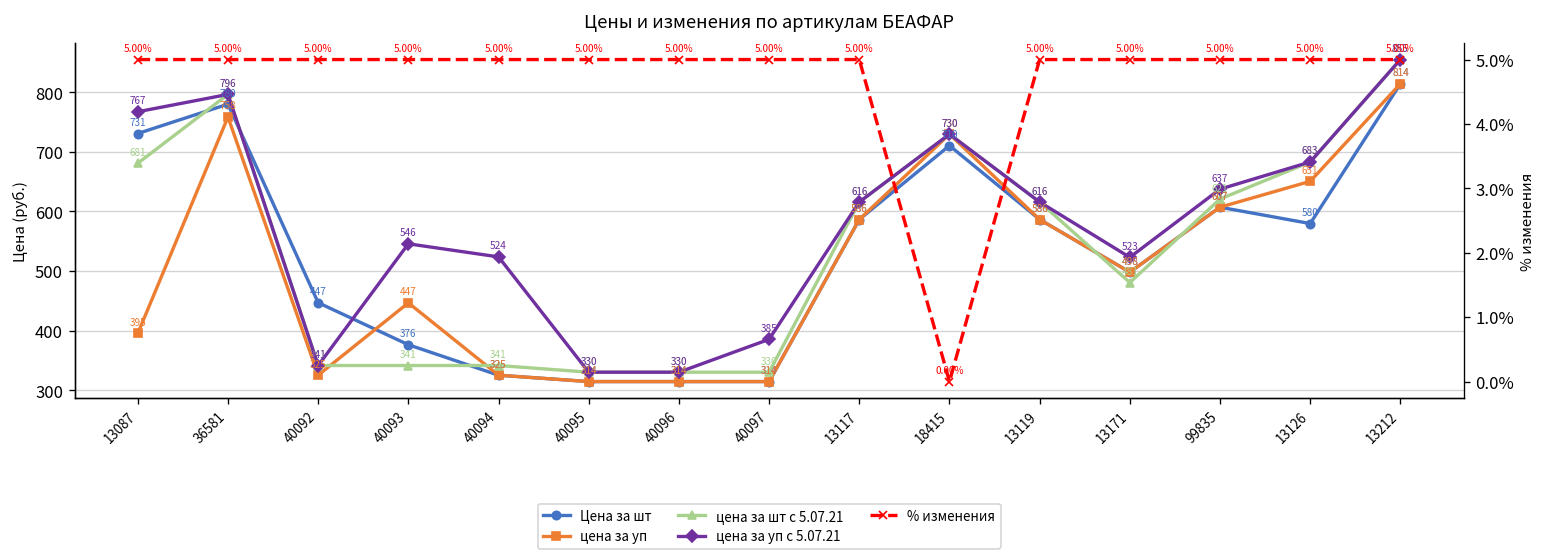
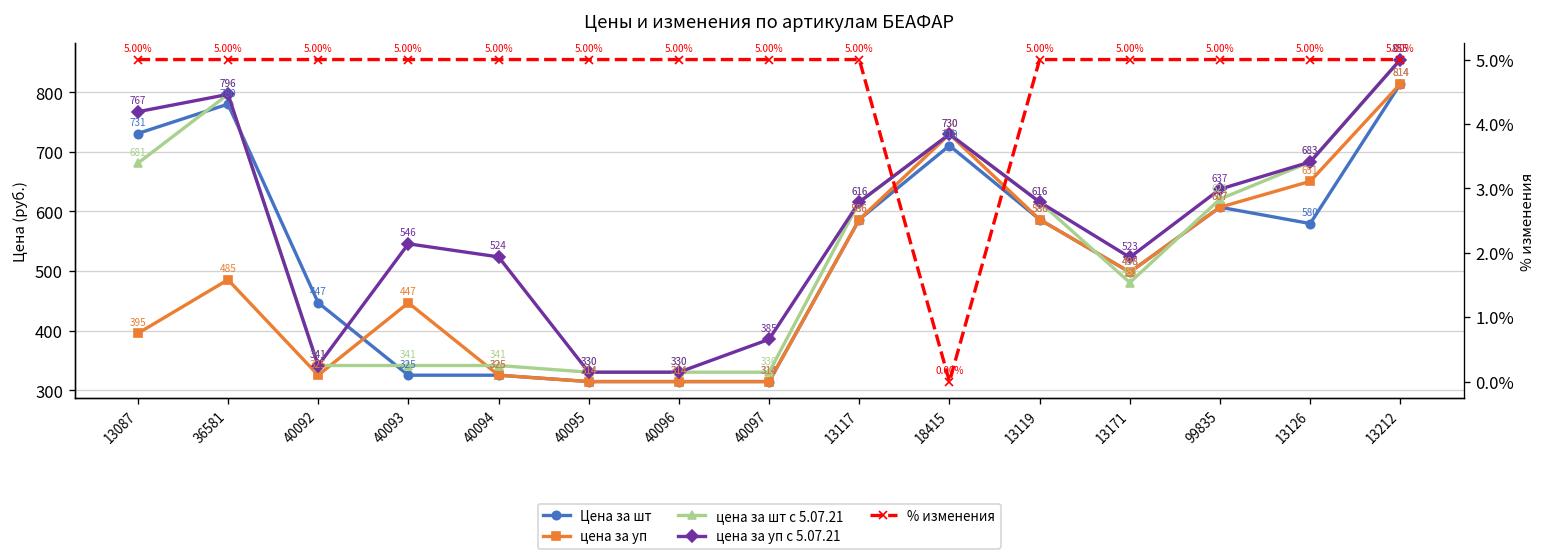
  {
    "Цена за шт": {
      "13087": "731",
      "40092": "447",
-     "40093": "376",
+     "40093": "325",
      "13126": "580"
    },
    "цена за уп": {
      "13087": "395",
-     "36581": "758",
+     "36581": "485",
      "40093": "447",
      "13126": "651"
    },
    "цена за шт с 5.07.21": {
      "13087": "681",
      "40093": "341",
      "40094": "341",
      "40097": "330"
    },
    "цена за уп с 5.07.21": {
      "13087": "767",
      "40093": "546",
      "40094": "524",
      "40097": "385",
      "13171": "523",
      "99835": "637"
    },
    "% изменения": {
      "13087": "5.00%",
      "36581": "5.00%",
      "40092": "5.00%",
      "40093": "5.00%",
      "40094": "5.00%",
      "40095": "5.00%",
      "40096": "5.00%",
      "40097": "5.00%",
      "13117": "5.00%",
      "18415": "0.00%",
      "13119": "5.00%",
      "13171": "5.00%",
      "99835": "5.00%",
      "13126": "5.00%"
    }
  }
